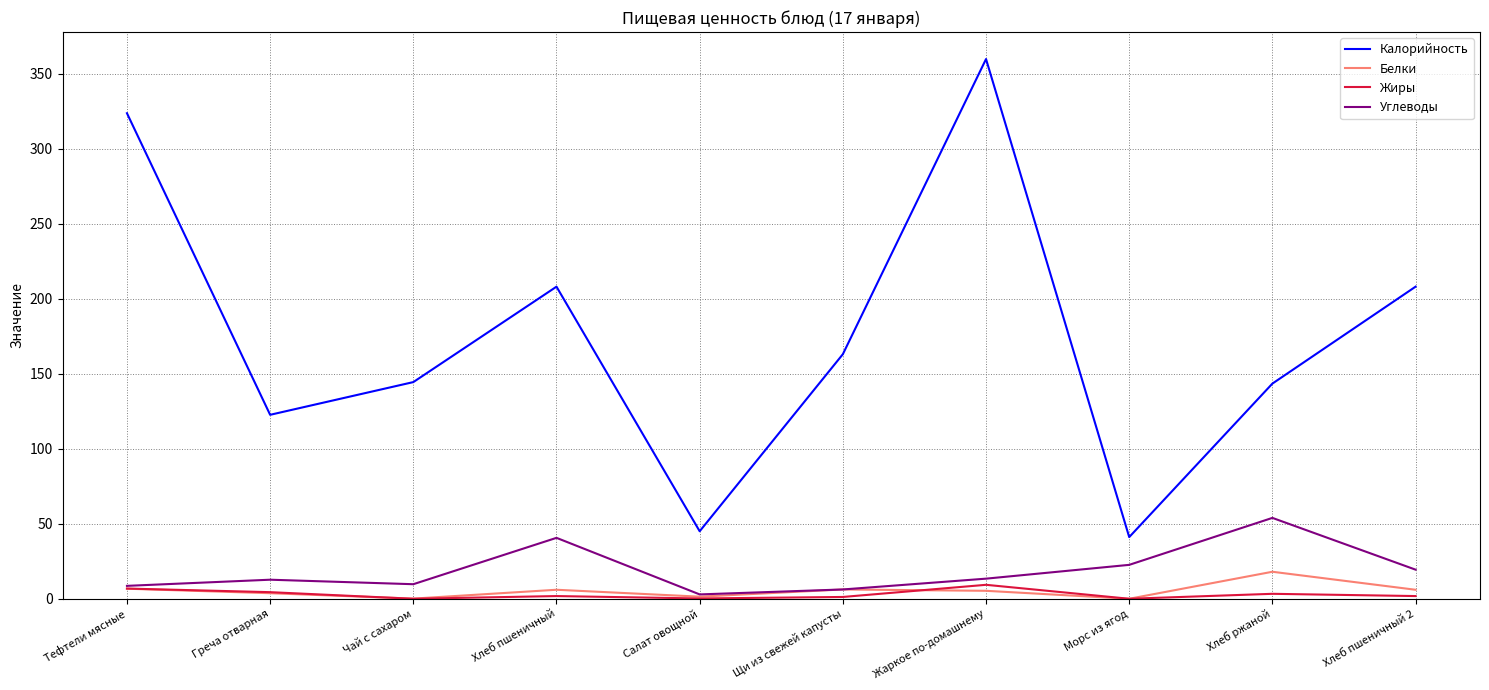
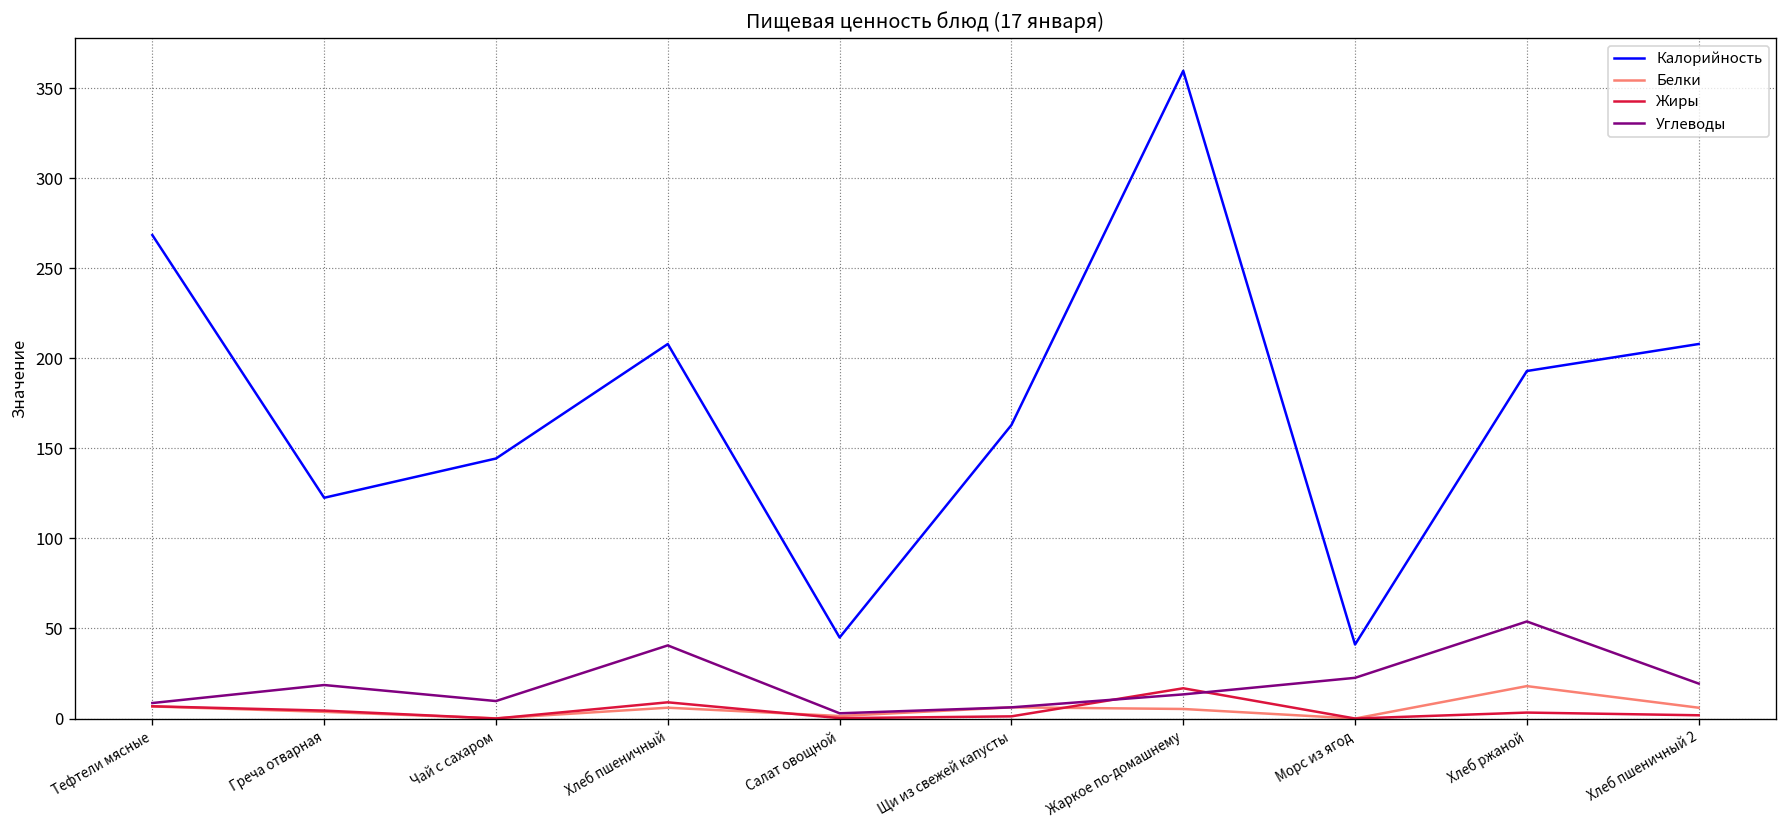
  {
    "Калорийность": {
-     "Тефтели мясные": 324,
+     "Тефтели мясные": 269,
      "Греча отварная": 123,
      "Чай с сахаром": 144,
      "Хлеб пшеничный": 208,
      "Салат овощной": 45,
      "Щи из свежей капусты": 163,
      "Жаркое по-домашнему": 360,
      "Морс из ягод": 41,
-     "Хлеб ржаной": 143,
+     "Хлеб ржаной": 193,
      "Хлеб пшеничный 2": 208
    },
    "Белки": {
      "Хлеб пшеничный": 6,
      "Жаркое по-домашнему": 5,
      "Хлеб ржаной": 18,
      "Хлеб пшеничный 2": 6
    },
    "Жиры": {
-     "Хлеб пшеничный": 2,
+     "Хлеб пшеничный": 9,
      "Щи из свежей капусты": 1,
-     "Жаркое по-домашнему": 9,
+     "Жаркое по-домашнему": 17,
      "Хлеб ржаной": 3,
      "Хлеб пшеничный 2": 2
    },
    "Углеводы": {
      "Тефтели мясные": 9,
-     "Греча отварная": 13,
+     "Греча отварная": 19,
      "Чай с сахаром": 10,
      "Хлеб пшеничный": 41,
      "Жаркое по-домашнему": 13,
      "Морс из ягод": 23,
      "Хлеб ржаной": 54,
      "Хлеб пшеничный 2": 19
    }
  }
